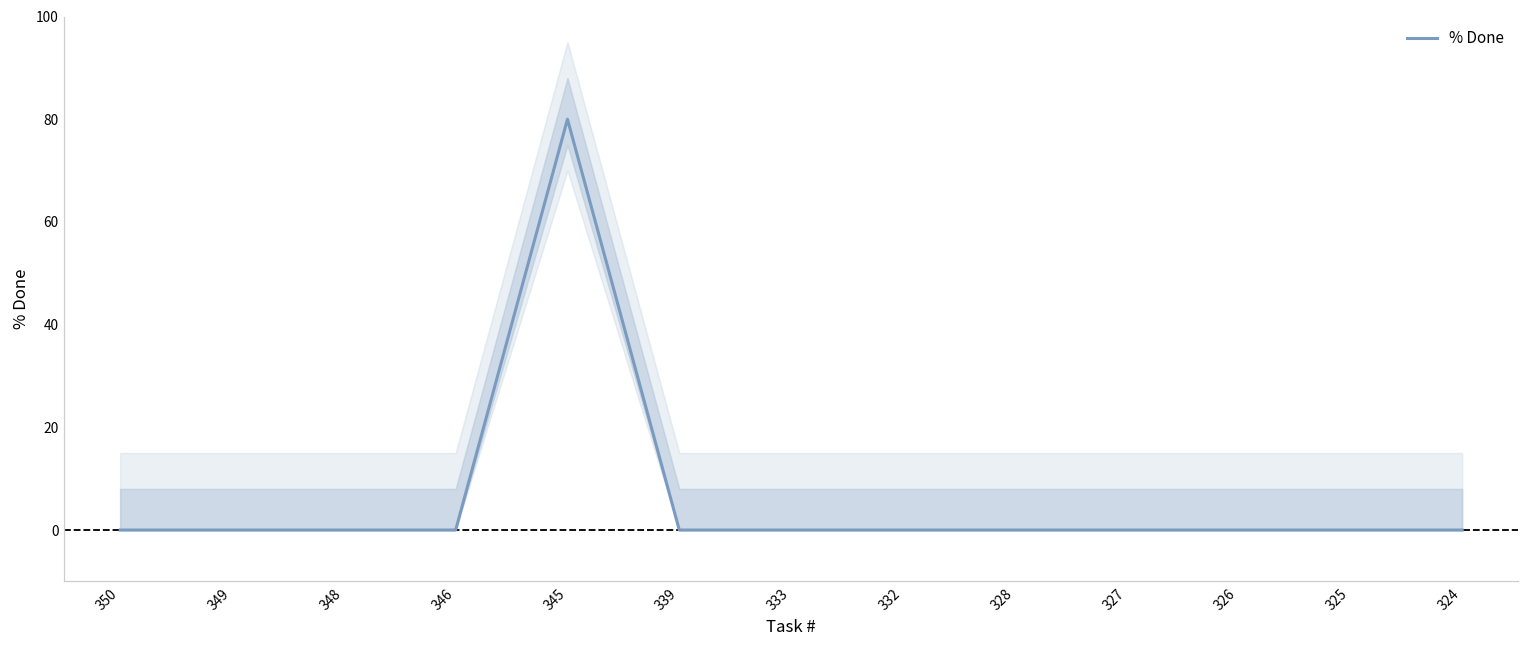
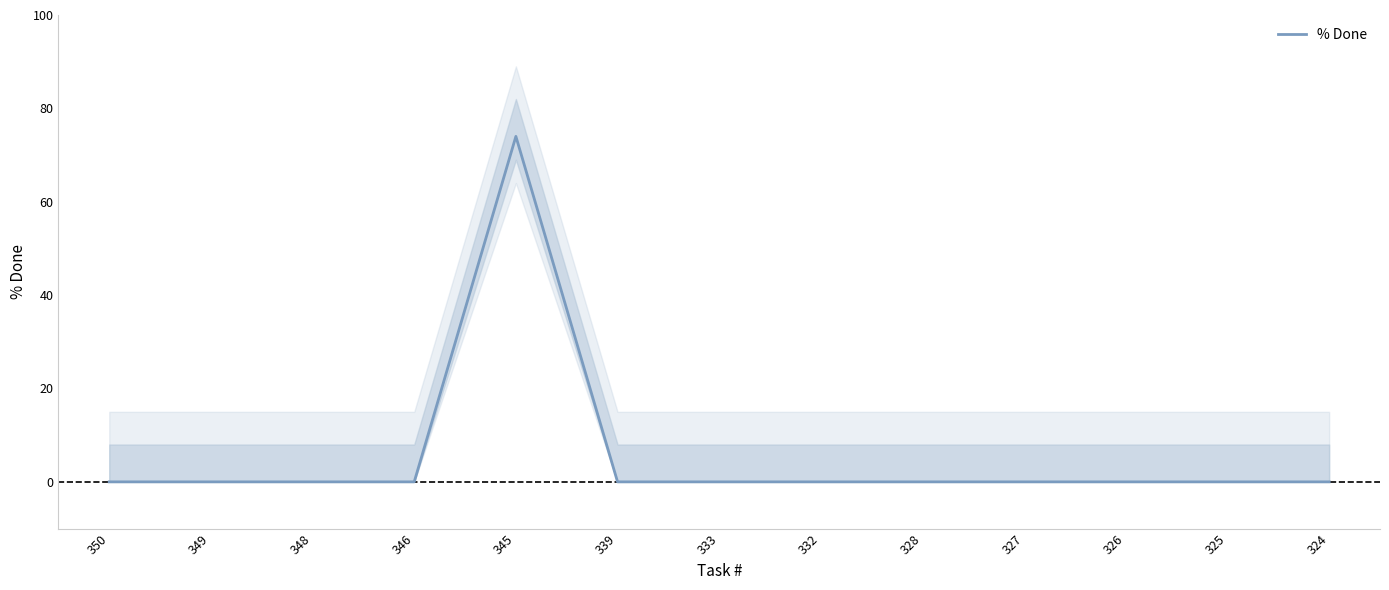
  {
    "% Done": {
      "350": 0,
      "349": 0,
      "348": 0,
      "346": 0,
-     "345": 80,
+     "345": 74,
      "339": 0,
      "333": 0,
      "332": 0,
      "328": 0,
      "327": 0,
      "326": 0,
      "325": 0,
      "324": 0
    }
  }
